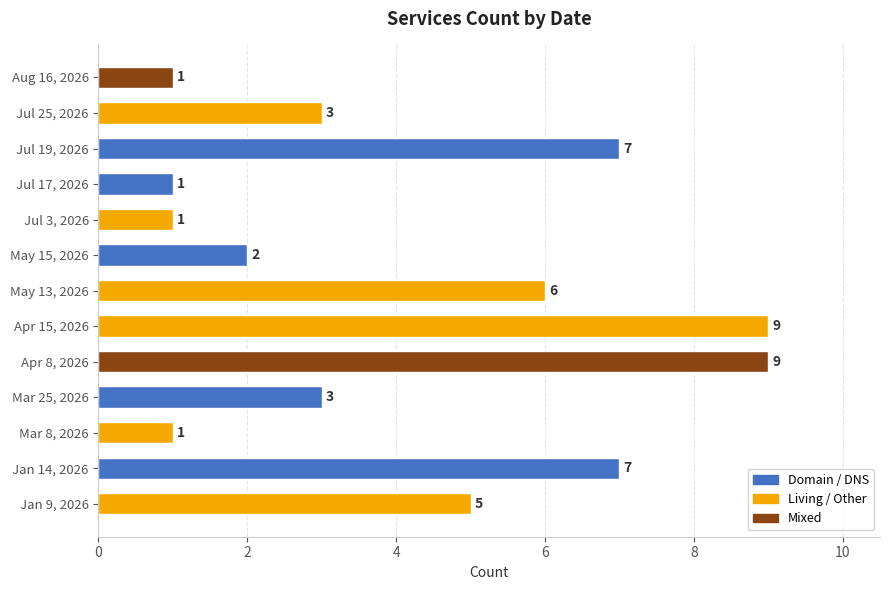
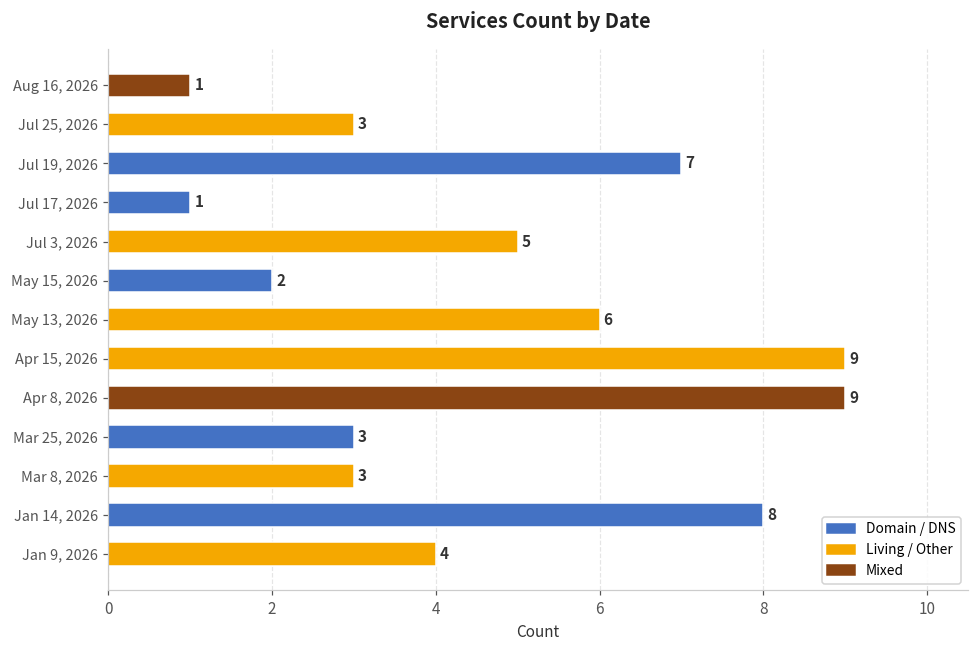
  {
    "Aug 16, 2026": 1,
    "Jul 25, 2026": 3,
    "Jul 19, 2026": 7,
    "Jul 17, 2026": 1,
-   "Jul 3, 2026": 1,
+   "Jul 3, 2026": 5,
    "May 15, 2026": 2,
    "May 13, 2026": 6,
    "Apr 15, 2026": 9,
    "Apr 8, 2026": 9,
    "Mar 25, 2026": 3,
-   "Mar 8, 2026": 1,
-   "Jan 14, 2026": 7,
-   "Jan 9, 2026": 5
+   "Mar 8, 2026": 3,
+   "Jan 14, 2026": 8,
+   "Jan 9, 2026": 4
  }
